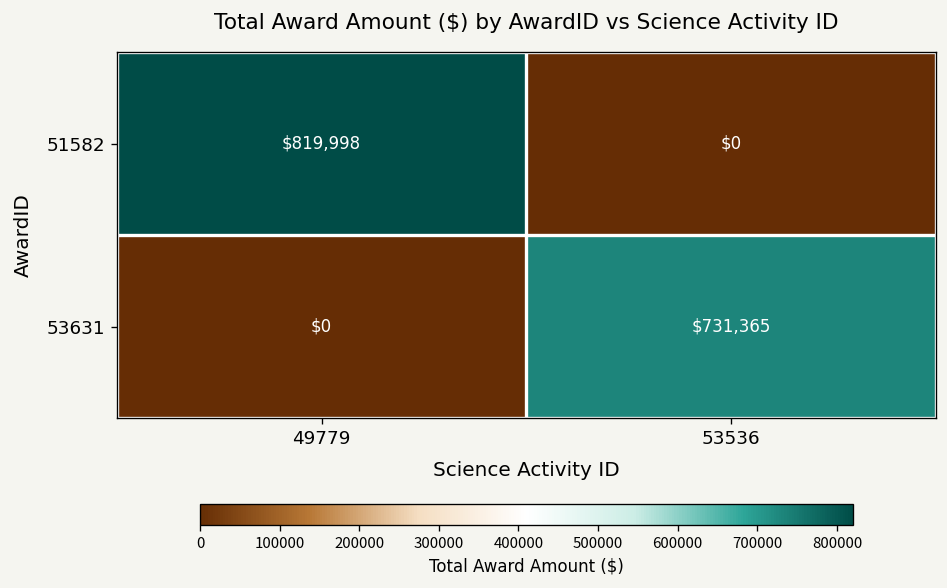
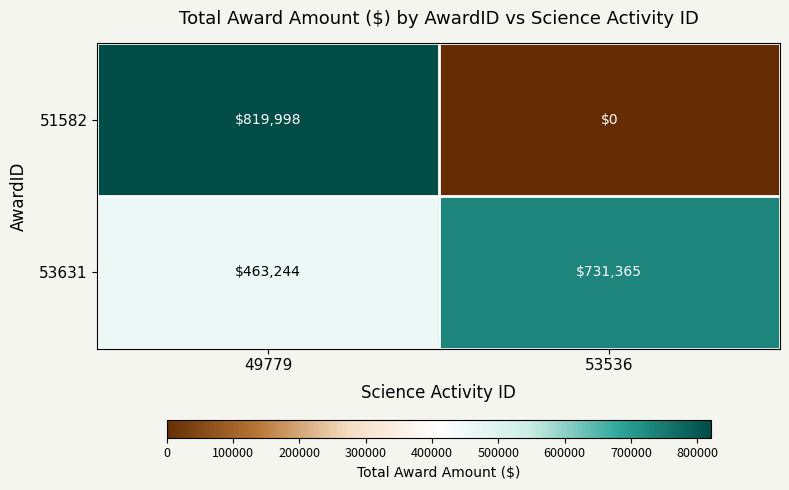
  {
    "51582": {
      "49779": "$819,998",
      "53536": "$0"
    },
    "53631": {
-     "49779": "$0",
+     "49779": "$463,244",
      "53536": "$731,365"
    }
  }
